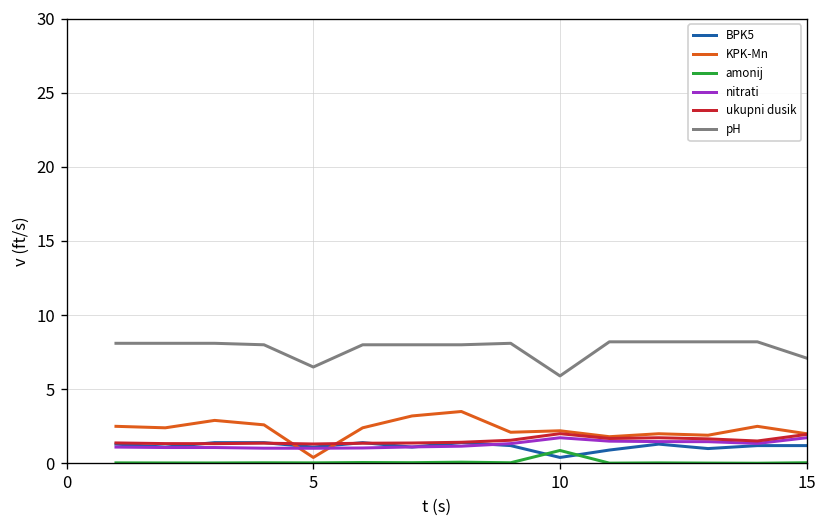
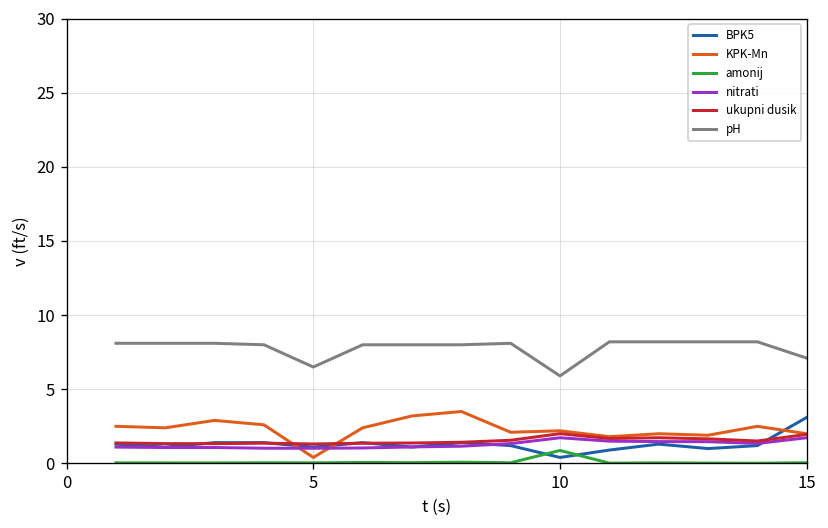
  {
    "BPK5": {
      "10": 0.4,
-     "15": 1.2
+     "15": 3.1
    },
    "KPK-Mn": {
      "5": 0.4
    },
    "amonij": {
      "5": 0.0,
      "10": 0.9,
      "15": 0.0
    },
    "nitrati": {
      "10": 1.7,
      "15": 1.7
    },
    "ukupni dusik": {
      "5": 1.3
    },
    "pH": {
      "5": 6.5,
      "10": 5.9,
      "15": 7.1
    }
  }
